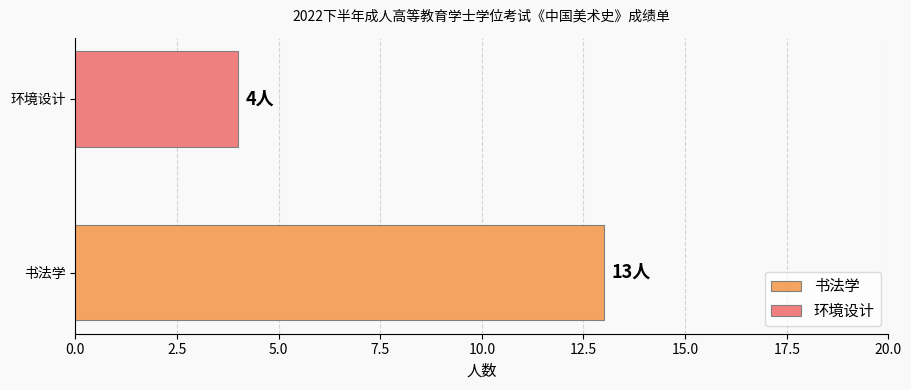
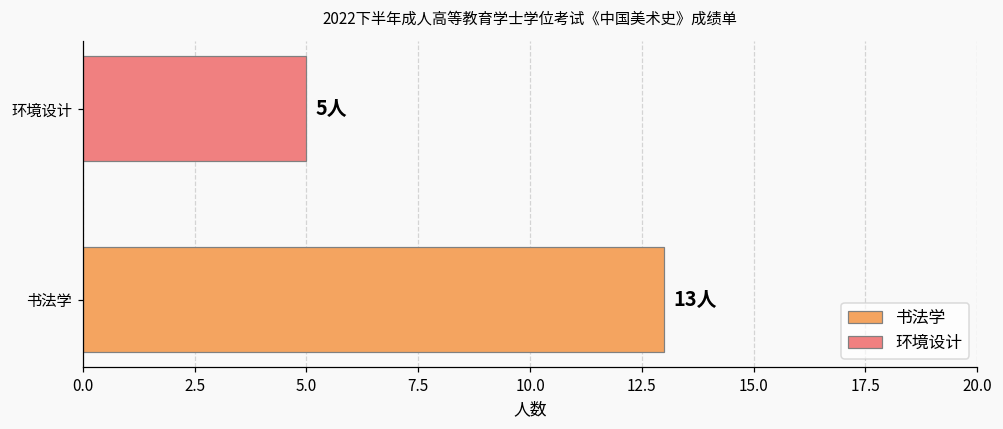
  {
-   "环境设计": "4人",
+   "环境设计": "5人",
    "书法学": "13人"
  }
